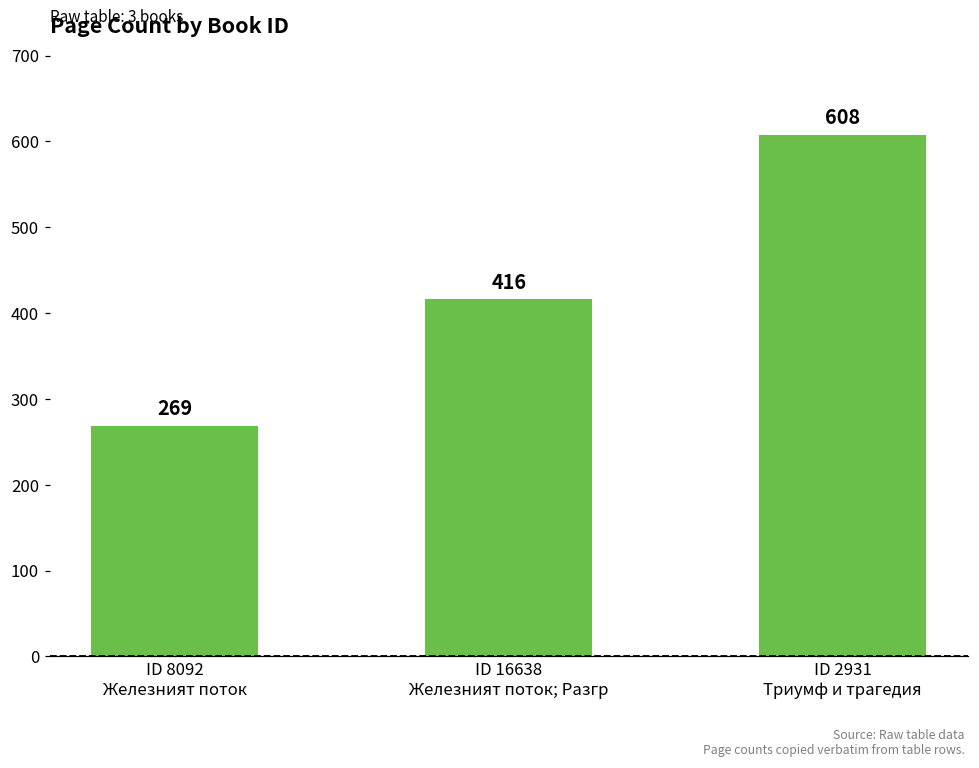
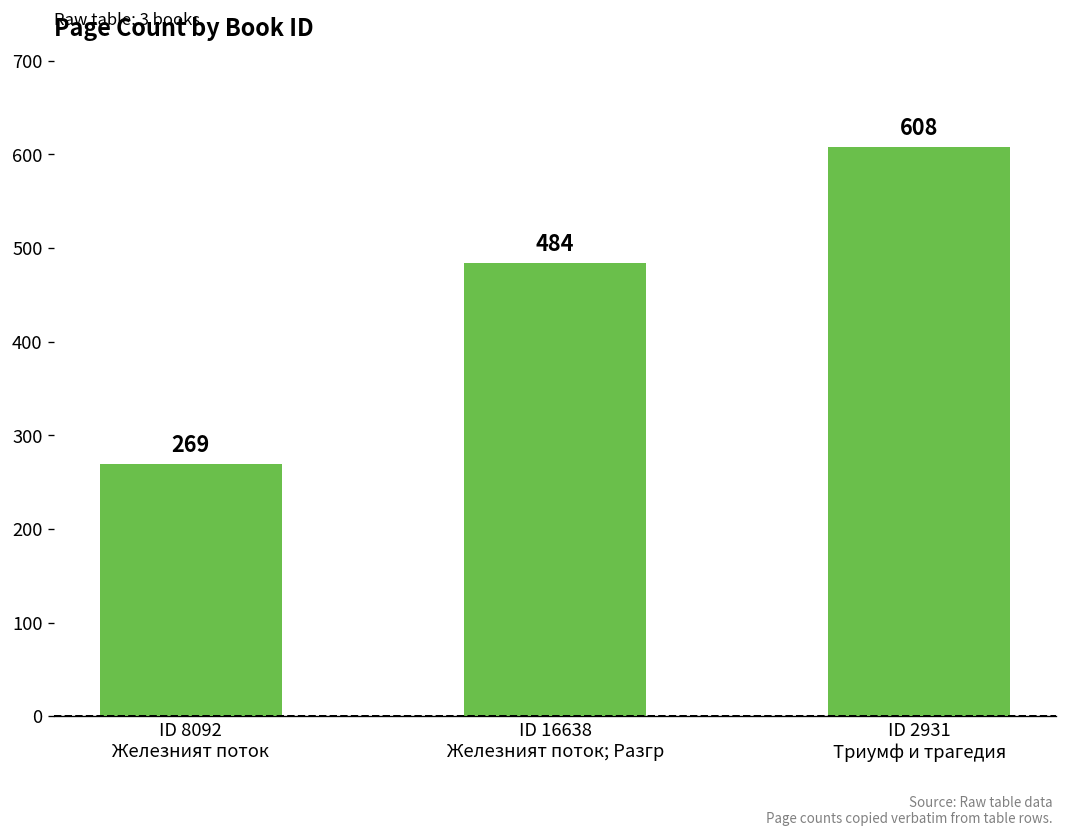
  {
    "ID 8092 Железният поток": 269,
-   "ID 16638 Железният поток; Разгр": 416,
+   "ID 16638 Железният поток; Разгр": 484,
    "ID 2931 Триумф и трагедия": 608
  }
